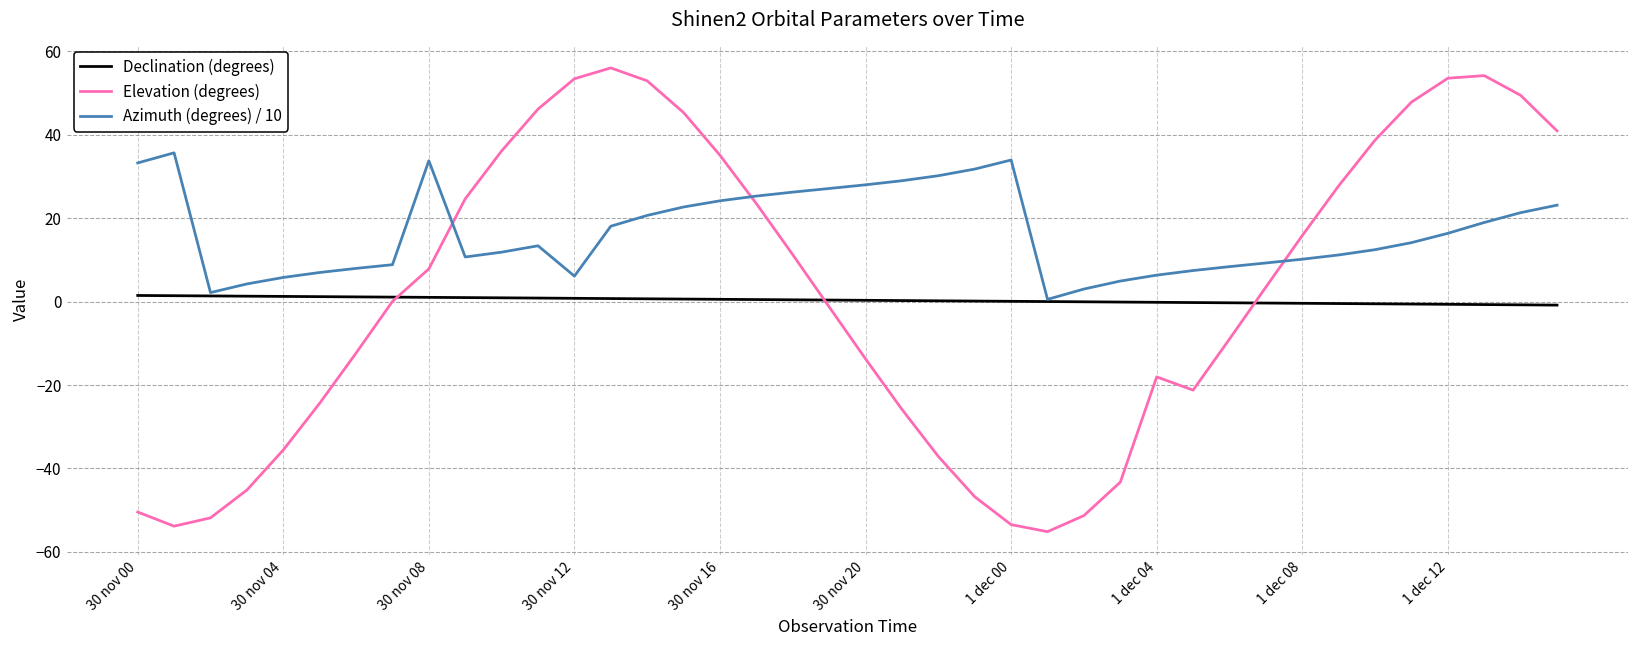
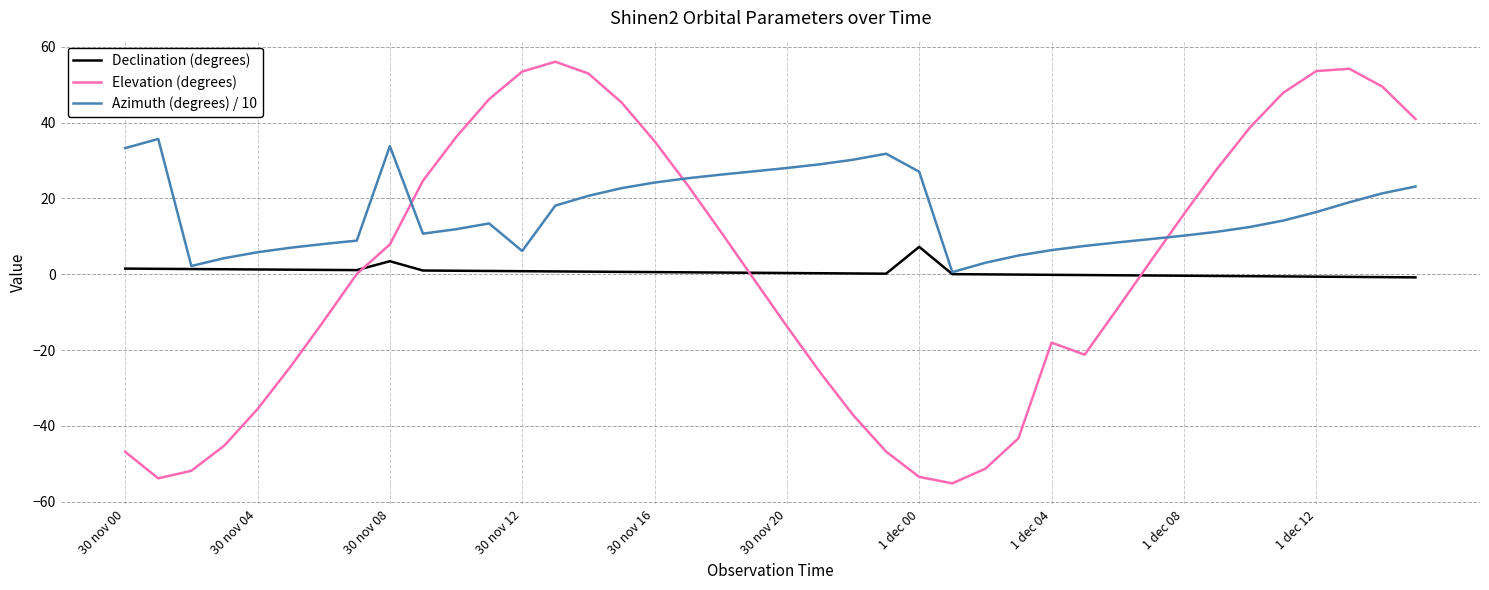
  {
    "Declination (degrees)": {
      "30 nov 00": 1,
      "30 nov 04": 1,
-     "30 nov 08": 1,
+     "30 nov 08": 3,
      "30 nov 12": 1,
      "30 nov 16": 1,
      "30 nov 20": 0,
-     "1 dec 00": 0,
+     "1 dec 00": 7,
      "1 dec 04": 0,
      "1 dec 08": 0,
      "1 dec 12": -1
    },
    "Elevation (degrees)": {
-     "30 nov 00": -50,
+     "30 nov 00": -47,
      "30 nov 04": -36,
      "30 nov 08": 8,
      "30 nov 12": 53,
      "30 nov 16": 35,
      "30 nov 20": -14,
      "1 dec 00": -53,
      "1 dec 04": -18,
      "1 dec 08": 16,
      "1 dec 12": 54
    },
    "Azimuth (degrees) / 10": {
      "30 nov 00": 33,
      "30 nov 04": 6,
      "30 nov 08": 34,
      "30 nov 12": 6,
      "30 nov 16": 24,
      "30 nov 20": 28,
-     "1 dec 00": 34,
+     "1 dec 00": 27,
      "1 dec 04": 6,
      "1 dec 08": 10,
      "1 dec 12": 16
    }
  }
